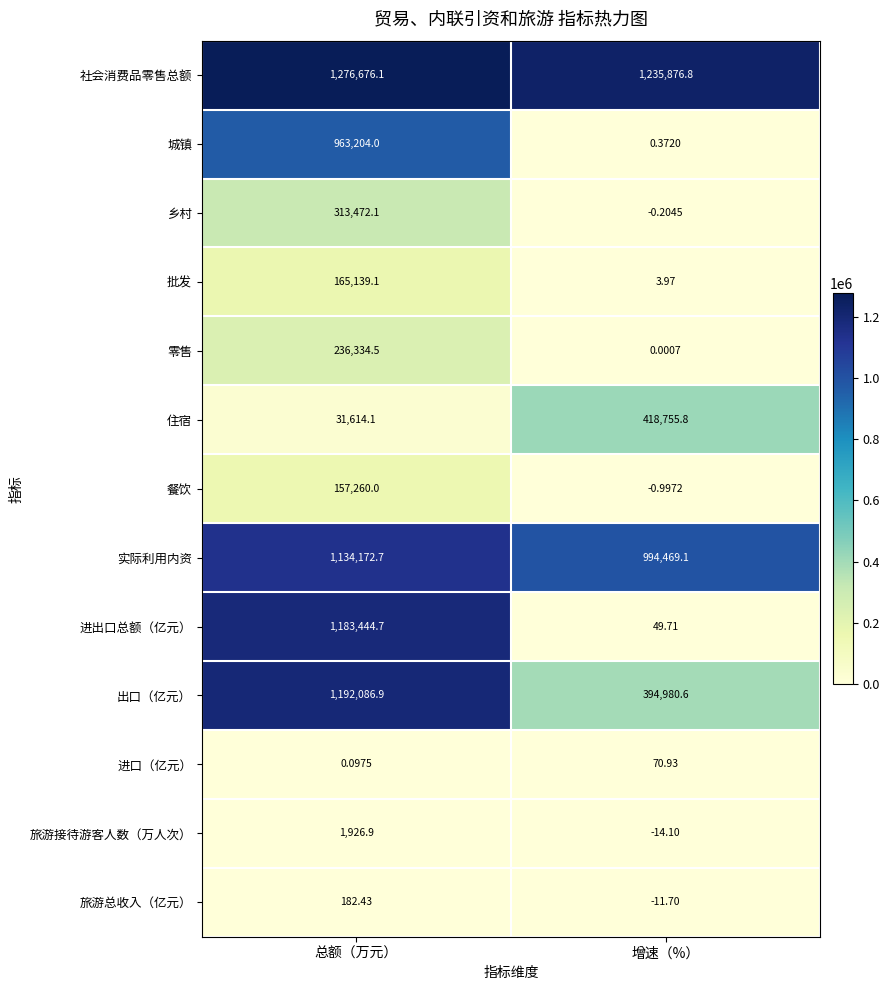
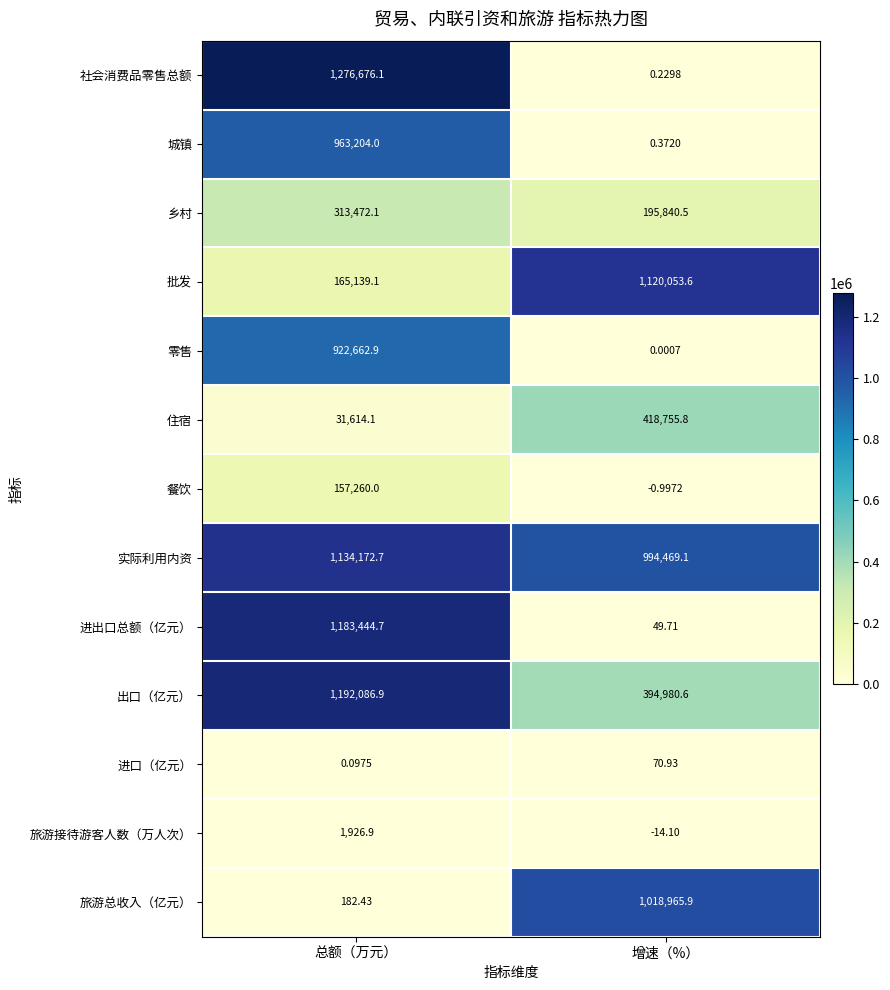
  {
    "社会消费品零售总额": {
      "总额（万元）": "1,276,676.1",
-     "增速（%）": "1,235,876.8"
+     "增速（%）": "0.2298"
    },
    "城镇": {
      "总额（万元）": "963,204.0",
      "增速（%）": "0.3720"
    },
    "乡村": {
      "总额（万元）": "313,472.1",
-     "增速（%）": "-0.2045"
+     "增速（%）": "195,840.5"
    },
    "批发": {
      "总额（万元）": "165,139.1",
-     "增速（%）": "3.97"
+     "增速（%）": "1,120,053.6"
    },
    "零售": {
-     "总额（万元）": "236,334.5",
+     "总额（万元）": "922,662.9",
      "增速（%）": "0.0007"
    },
    "住宿": {
      "总额（万元）": "31,614.1",
      "增速（%）": "418,755.8"
    },
    "餐饮": {
      "总额（万元）": "157,260.0",
      "增速（%）": "-0.9972"
    },
    "实际利用内资": {
      "总额（万元）": "1,134,172.7",
      "增速（%）": "994,469.1"
    },
    "进出口总额（亿元）": {
      "总额（万元）": "1,183,444.7",
      "增速（%）": "49.71"
    },
    "出口（亿元）": {
      "总额（万元）": "1,192,086.9",
      "增速（%）": "394,980.6"
    },
    "进口（亿元）": {
      "总额（万元）": "0.0975",
      "增速（%）": "70.93"
    },
    "旅游接待游客人数（万人次）": {
      "总额（万元）": "1,926.9",
      "增速（%）": "-14.10"
    },
    "旅游总收入（亿元）": {
      "总额（万元）": "182.43",
-     "增速（%）": "-11.70"
+     "增速（%）": "1,018,965.9"
    }
  }
